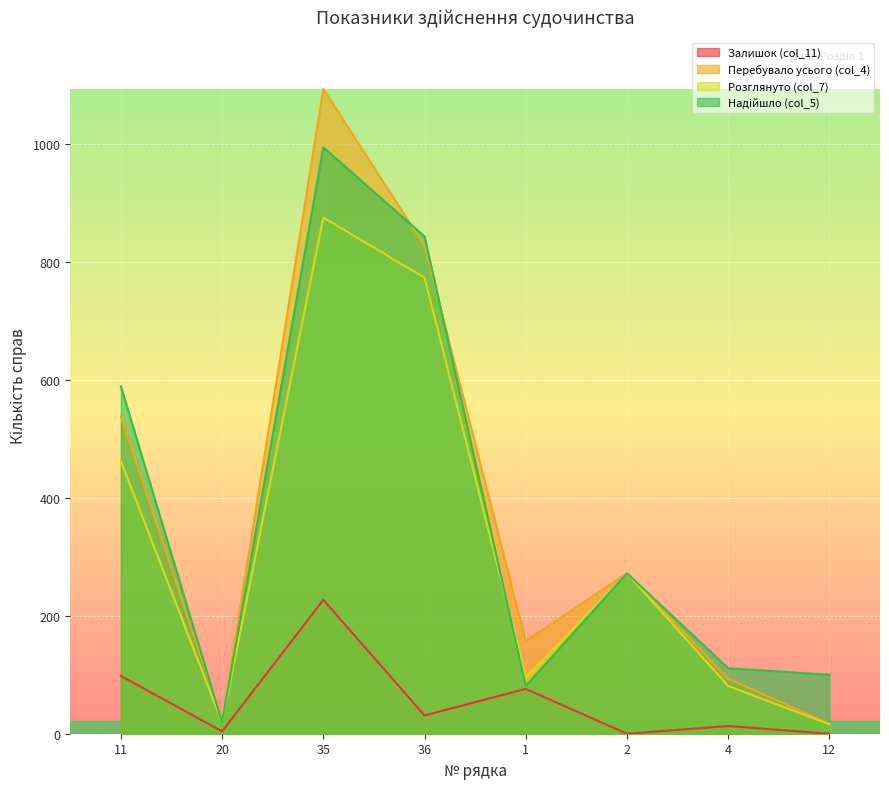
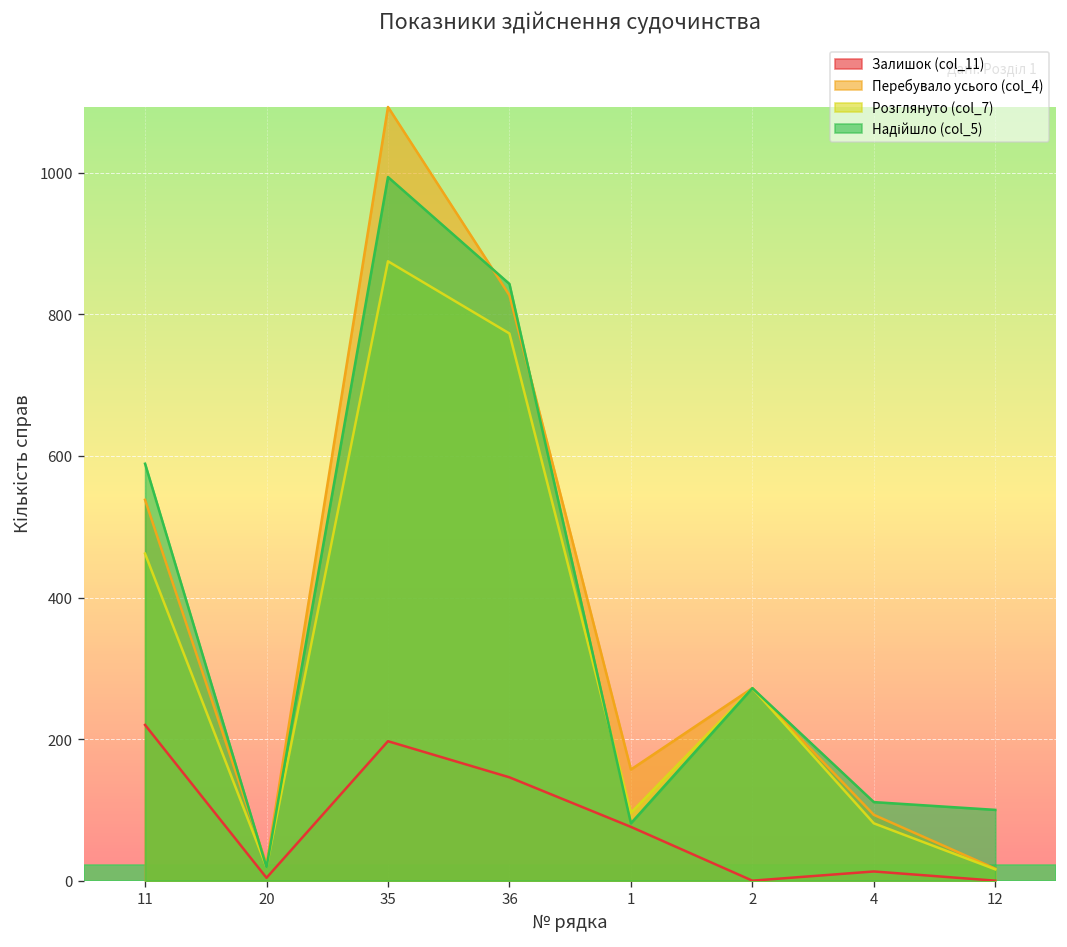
  {
    "Залишок (col_11)": {
-     "11": 100,
-     "35": 230,
-     "36": 30,
+     "11": 220,
+     "35": 200,
+     "36": 150,
      "1": 80
    },
    "Надійшло (col_5)": {
      "11": 590,
      "35": 990,
      "36": 840,
      "1": 80,
      "4": 110,
      "12": 100
    }
  }
